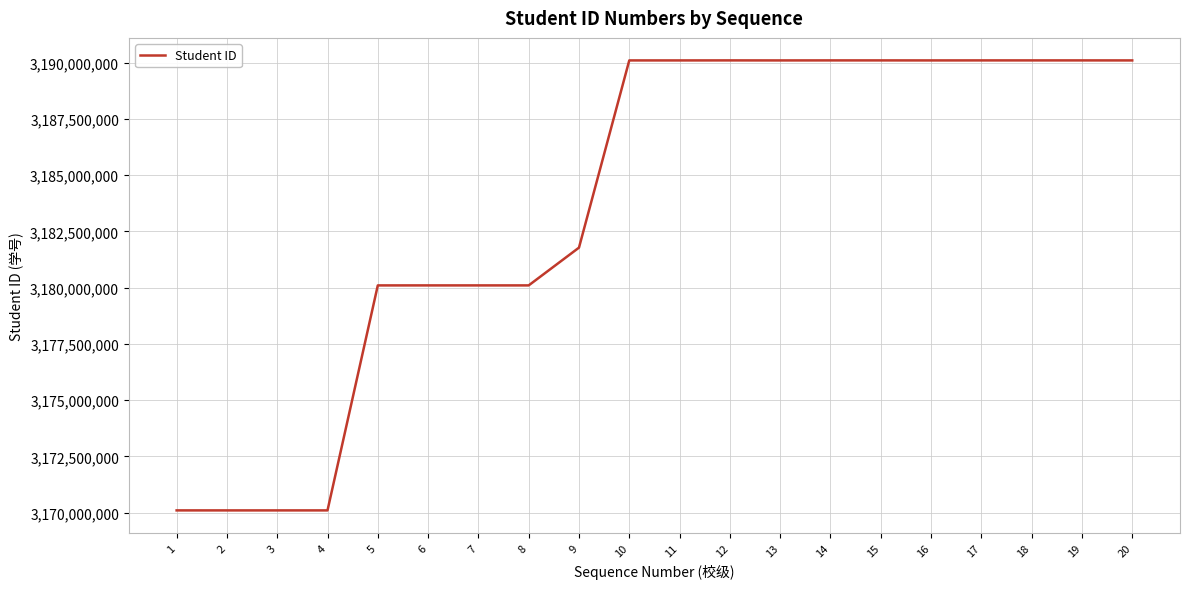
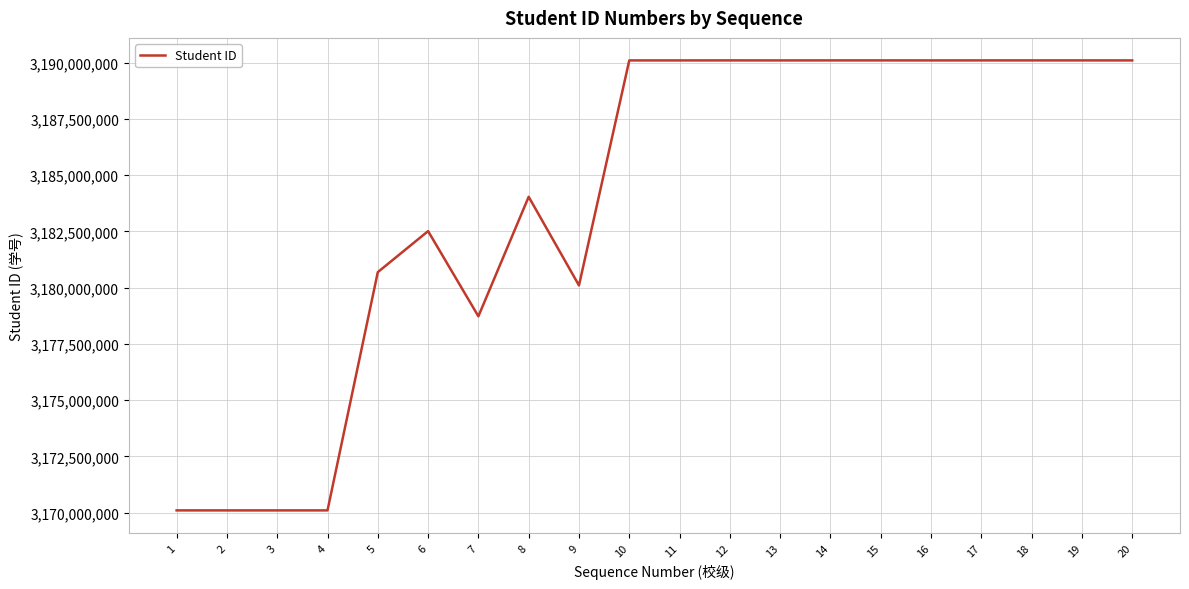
  {
    "1": "3,170,100,000",
    "2": "3,170,100,000",
    "3": "3,170,100,000",
    "4": "3,170,100,000",
-   "5": "3,180,100,000",
-   "6": "3,180,100,000",
-   "7": "3,180,100,000",
-   "8": "3,180,100,000",
-   "9": "3,181,800,000",
+   "5": "3,180,700,000",
+   "6": "3,182,500,000",
+   "7": "3,178,700,000",
+   "8": "3,184,000,000",
+   "9": "3,180,100,000",
    "10": "3,190,100,000",
    "11": "3,190,100,000",
    "12": "3,190,100,000",
    "13": "3,190,100,000",
    "14": "3,190,100,000",
    "15": "3,190,100,000",
    "16": "3,190,100,000",
    "17": "3,190,100,000",
    "18": "3,190,100,000",
    "19": "3,190,100,000",
    "20": "3,190,100,000"
  }
